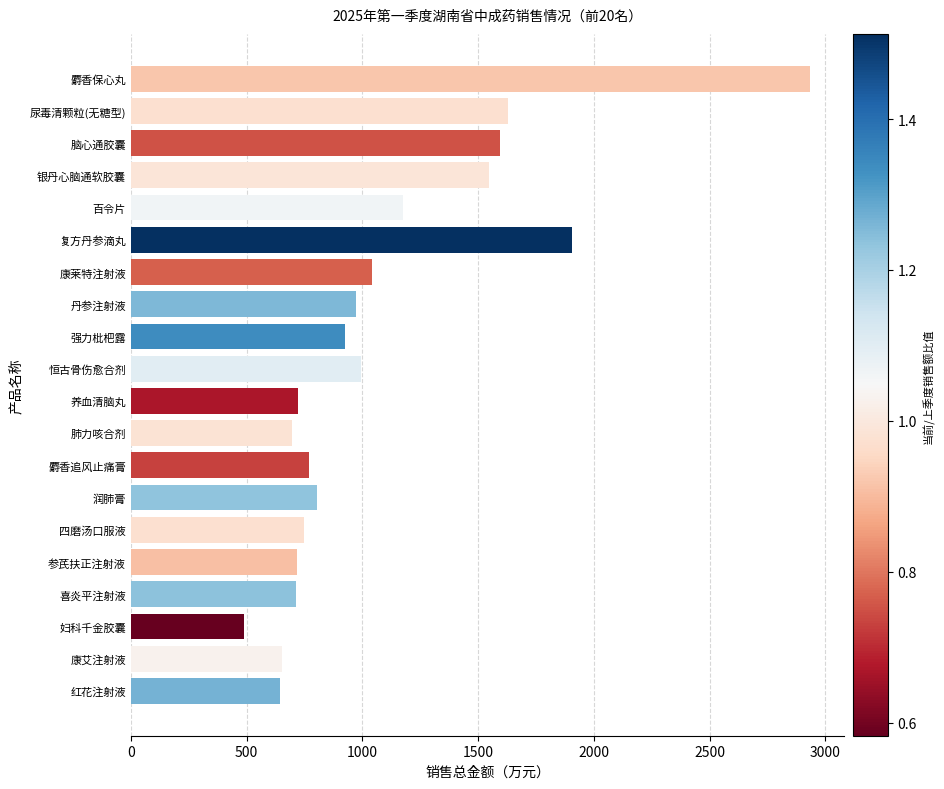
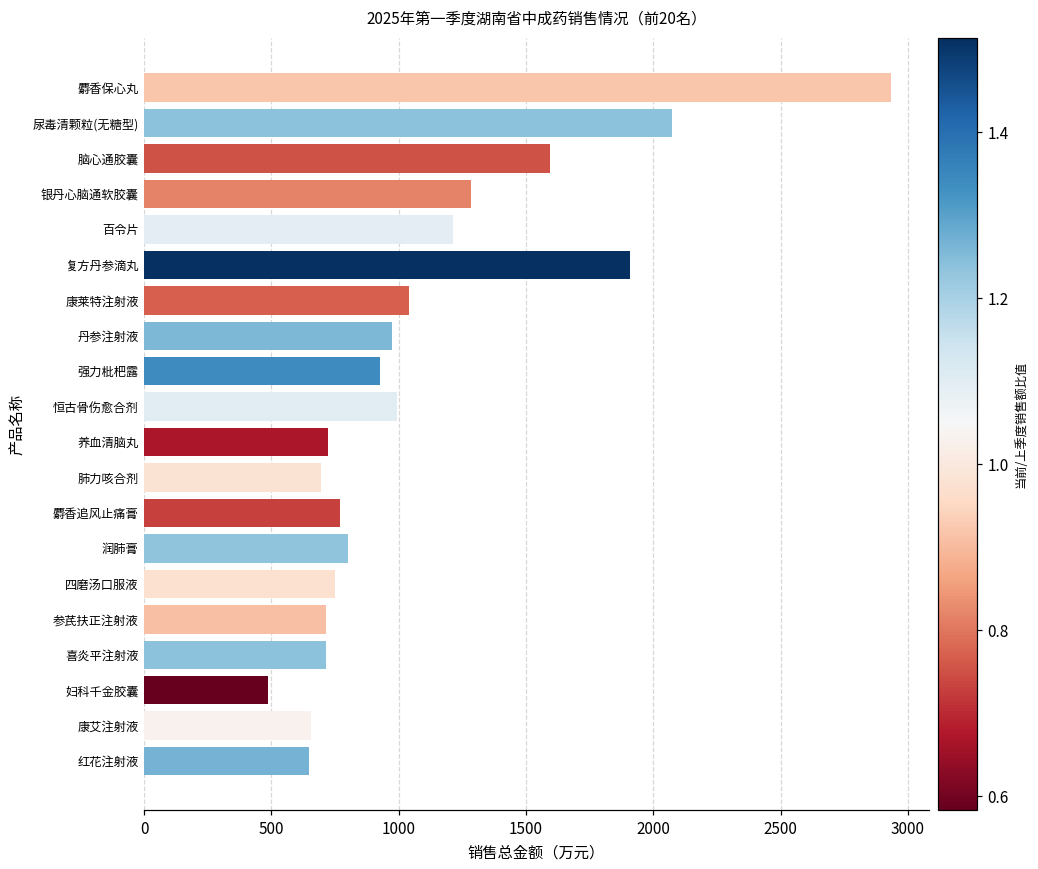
  {
    "麝香保心丸": 2930,
-   "尿毒清颗粒(无糖型)": 1630,
+   "尿毒清颗粒(无糖型)": 2070,
    "脑心通胶囊": 1600,
-   "银丹心脑通软胶囊": 1550,
-   "百令片": 1180,
+   "银丹心脑通软胶囊": 1280,
+   "百令片": 1210,
    "复方丹参滴丸": 1910,
    "康莱特注射液": 1040,
    "丹参注射液": 970,
    "强力枇杷露": 930,
    "恒古骨伤愈合剂": 990,
    "养血清脑丸": 720,
    "肺力咳合剂": 700,
    "麝香追风止痛膏": 770,
    "润肺膏": 800,
    "四磨汤口服液": 750,
    "参芪扶正注射液": 720,
    "喜炎平注射液": 710,
    "妇科千金胶囊": 490,
    "康艾注射液": 650,
    "红花注射液": 650
  }
